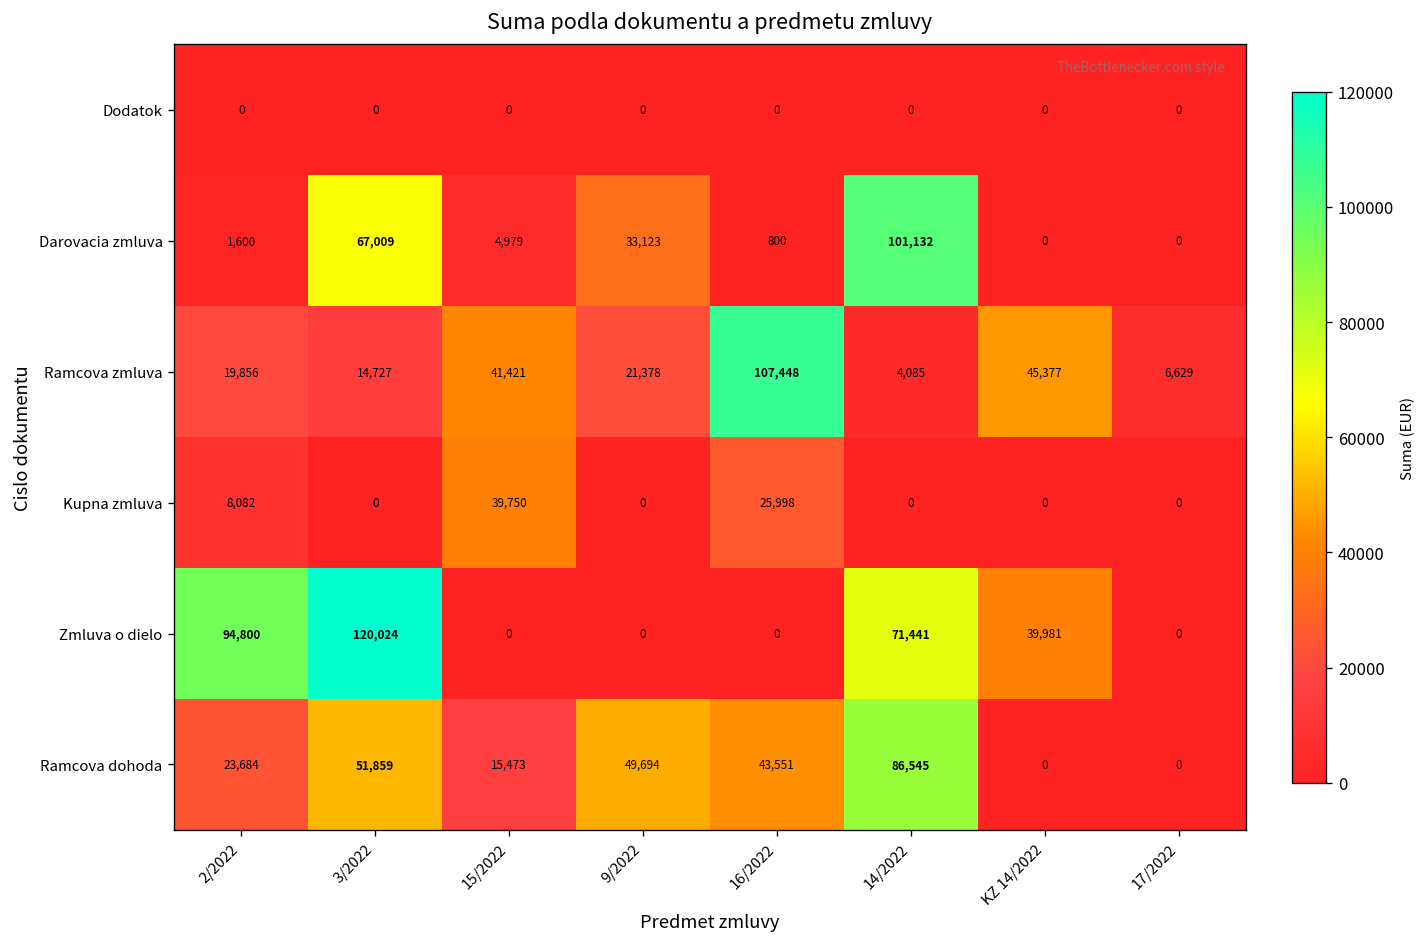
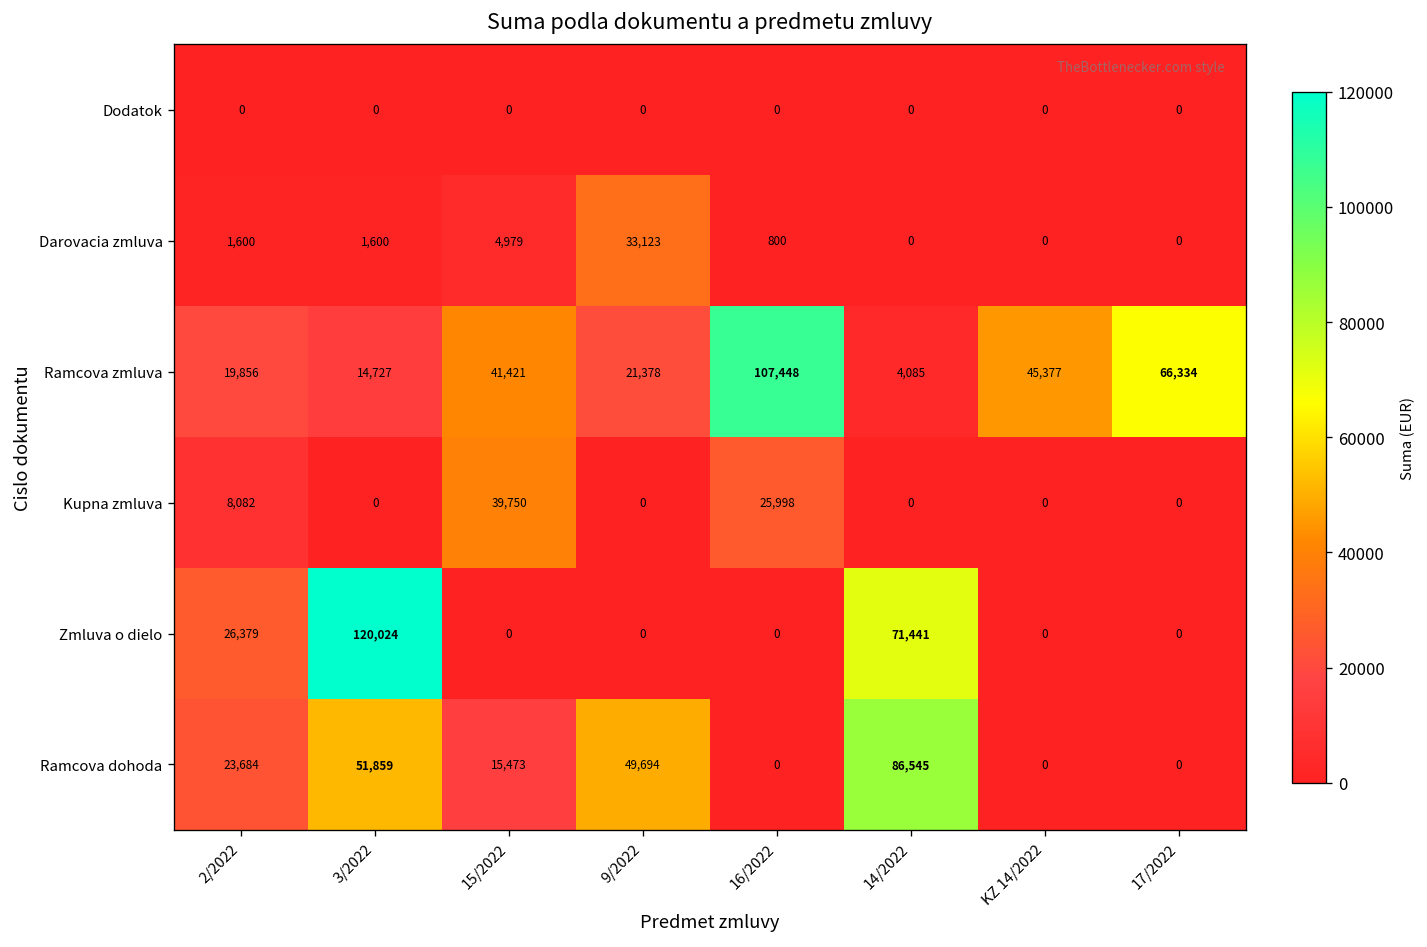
  {
    "Dodatok": {
      "2/2022": "0",
      "3/2022": "0",
      "15/2022": "0",
      "9/2022": "0",
      "16/2022": "0",
      "14/2022": "0",
      "KZ 14/2022": "0"
    },
    "Darovacia zmluva": {
      "2/2022": "1,600",
-     "3/2022": "67,009",
+     "3/2022": "1,600",
      "15/2022": "4,979",
      "9/2022": "33,123",
      "16/2022": "800",
-     "14/2022": "101,132",
+     "14/2022": "0",
      "KZ 14/2022": "0",
      "17/2022": "0"
    },
    "Ramcova zmluva": {
      "2/2022": "19,856",
      "3/2022": "14,727",
      "15/2022": "41,421",
      "9/2022": "21,378",
      "16/2022": "107,448",
      "14/2022": "4,085",
      "KZ 14/2022": "45,377",
-     "17/2022": "6,629"
+     "17/2022": "66,334"
    },
    "Kupna zmluva": {
      "2/2022": "8,082",
      "3/2022": "0",
      "15/2022": "39,750",
      "9/2022": "0",
      "16/2022": "25,998",
      "14/2022": "0",
      "KZ 14/2022": "0",
      "17/2022": "0"
    },
    "Zmluva o dielo": {
-     "2/2022": "94,800",
+     "2/2022": "26,379",
      "3/2022": "120,024",
      "15/2022": "0",
      "9/2022": "0",
      "16/2022": "0",
      "14/2022": "71,441",
-     "KZ 14/2022": "39,981",
+     "KZ 14/2022": "0",
      "17/2022": "0"
    },
    "Ramcova dohoda": {
      "2/2022": "23,684",
      "3/2022": "51,859",
      "15/2022": "15,473",
      "9/2022": "49,694",
-     "16/2022": "43,551",
+     "16/2022": "0",
      "14/2022": "86,545",
      "KZ 14/2022": "0",
      "17/2022": "0"
    }
  }
